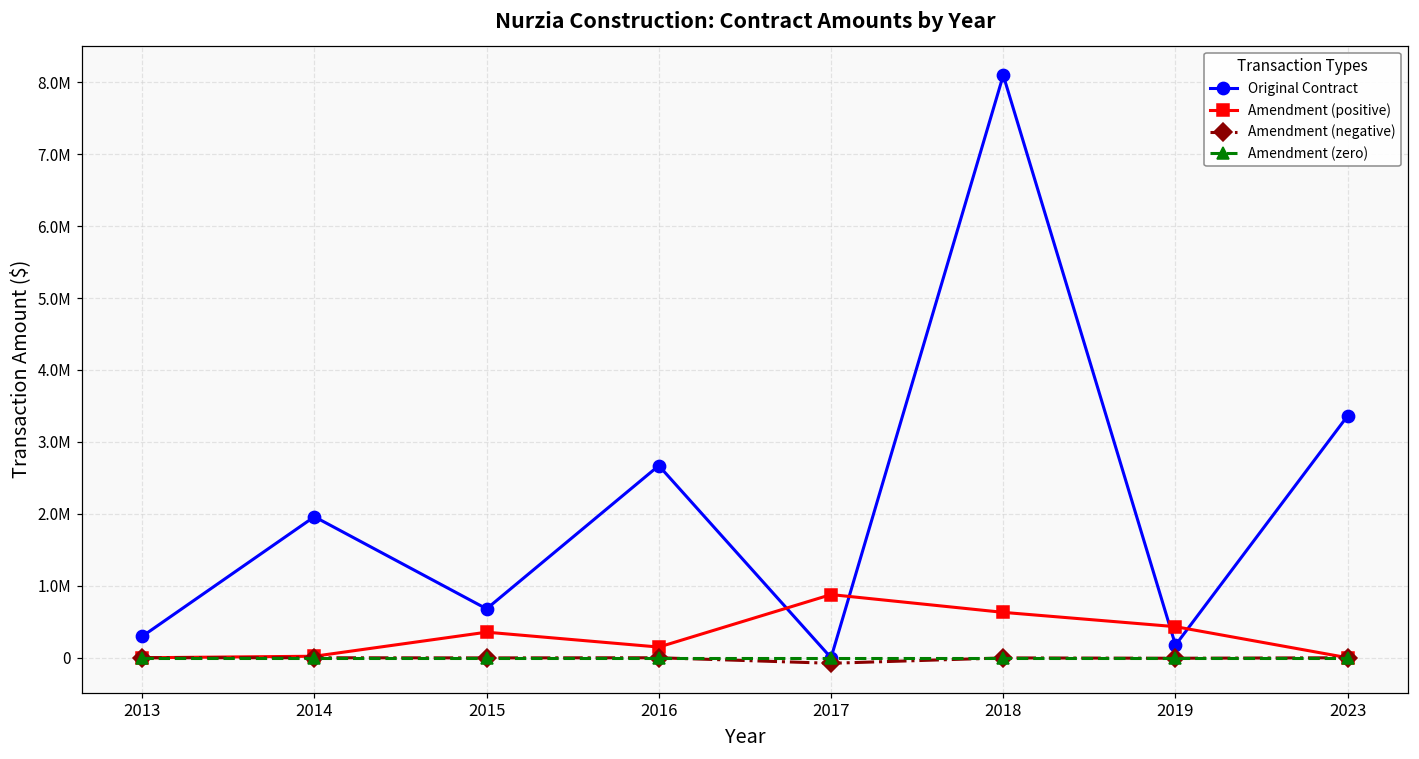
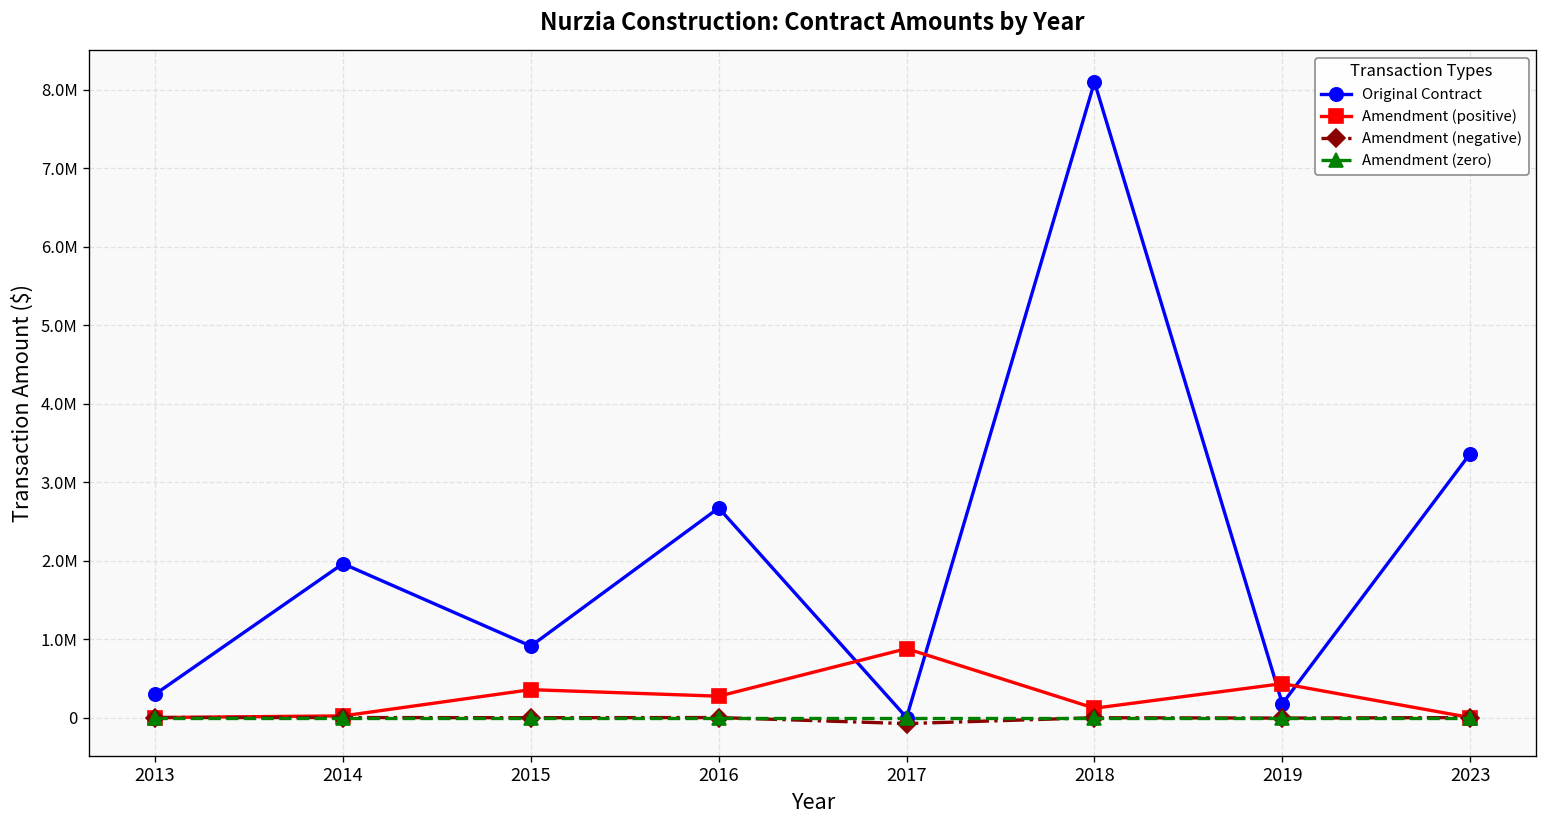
  {
    "Original Contract": {
      "2013": 300000,
      "2014": 2000000,
-     "2015": 700000,
+     "2015": 900000,
      "2016": 2700000,
      "2018": 8100000,
      "2019": 200000,
      "2023": 3400000
    },
    "Amendment (positive)": {
      "2015": 400000,
-     "2016": 100000,
+     "2016": 300000,
      "2017": 900000,
-     "2018": 600000,
+     "2018": 100000,
      "2019": 400000
    },
    "Amendment (negative)": {
      "2017": -100000
    }
  }
